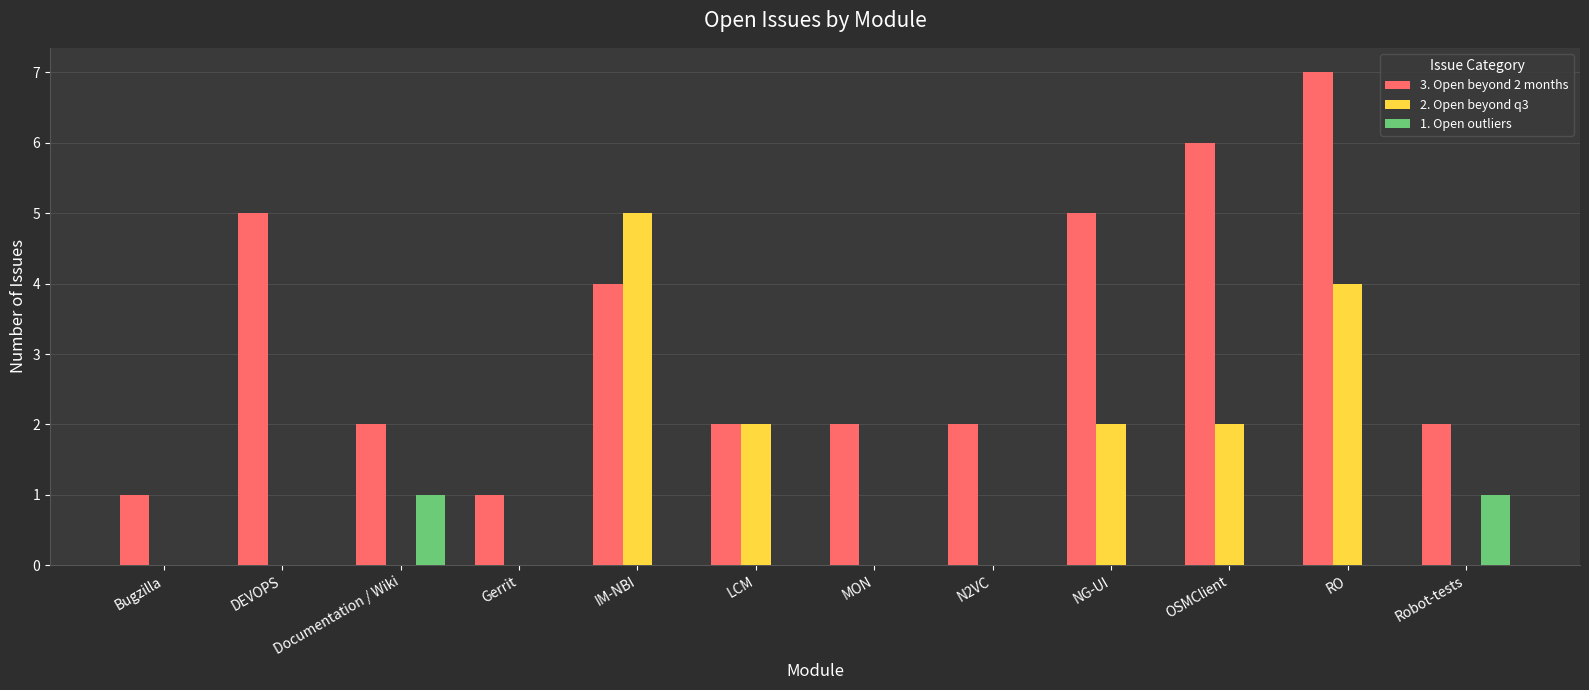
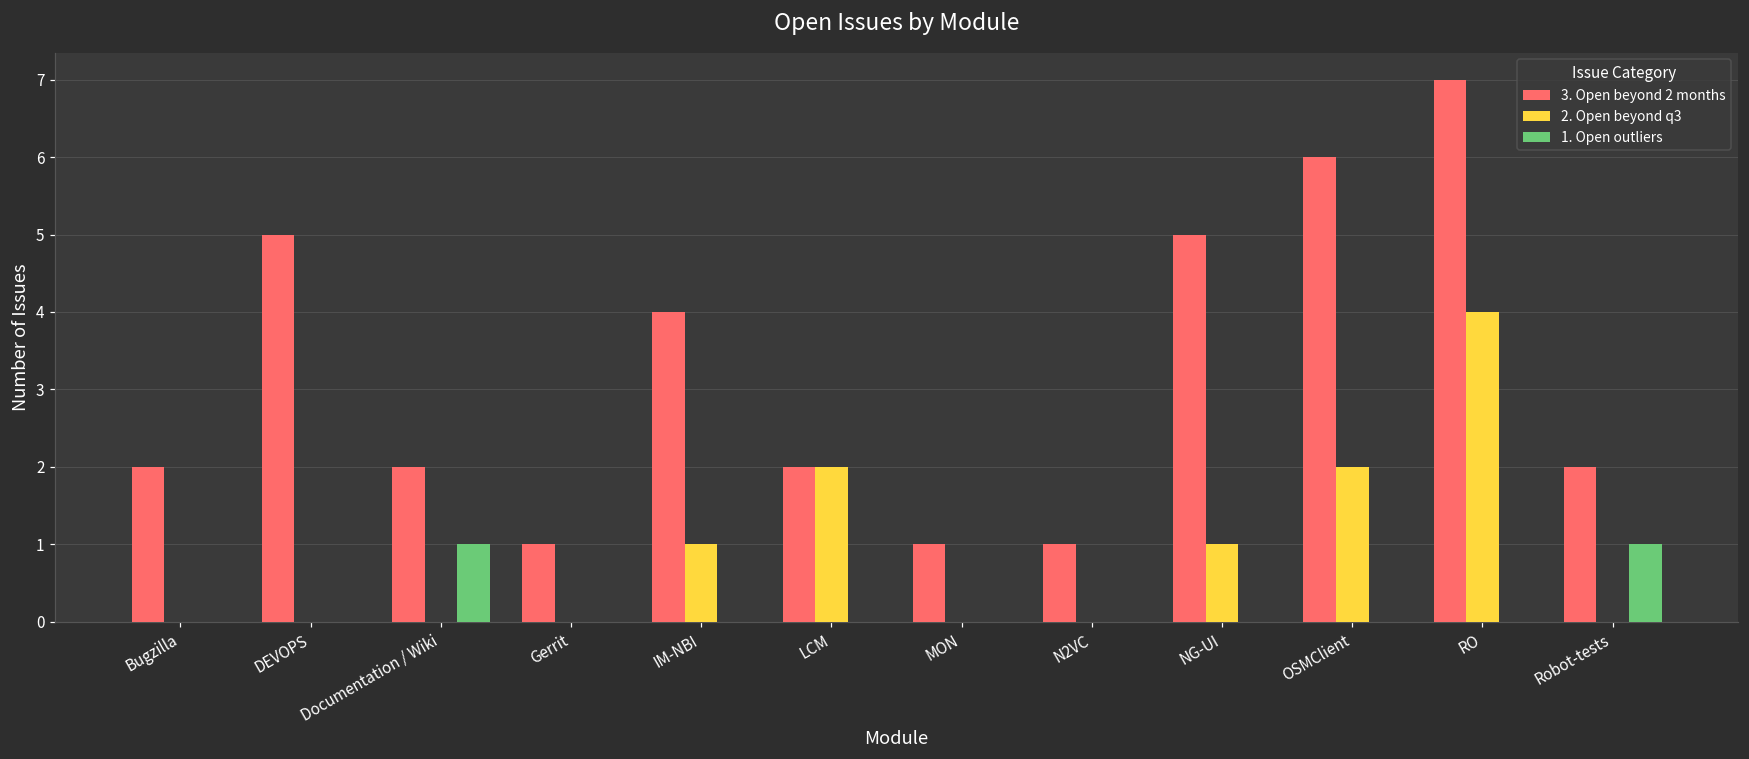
  {
    "3. Open beyond 2 months": {
-     "Bugzilla": 1,
+     "Bugzilla": 2,
      "DEVOPS": 5,
      "Documentation / Wiki": 2,
      "Gerrit": 1,
      "IM-NBI": 4,
      "LCM": 2,
-     "MON": 2,
-     "N2VC": 2,
+     "MON": 1,
+     "N2VC": 1,
      "NG-UI": 5,
      "OSMClient": 6,
      "RO": 7,
      "Robot-tests": 2
    },
    "2. Open beyond q3": {
      "Bugzilla": 0,
      "DEVOPS": 0,
      "Documentation / Wiki": 0,
      "Gerrit": 0,
-     "IM-NBI": 5,
+     "IM-NBI": 1,
      "LCM": 2,
      "MON": 0,
      "N2VC": 0,
-     "NG-UI": 2,
+     "NG-UI": 1,
      "OSMClient": 2,
      "RO": 4,
      "Robot-tests": 0
    },
    "1. Open outliers": {
      "Bugzilla": 0,
      "DEVOPS": 0,
      "Documentation / Wiki": 1,
      "Gerrit": 0,
      "IM-NBI": 0,
      "LCM": 0,
      "MON": 0,
      "N2VC": 0,
      "NG-UI": 0,
      "OSMClient": 0,
      "RO": 0,
      "Robot-tests": 1
    }
  }
